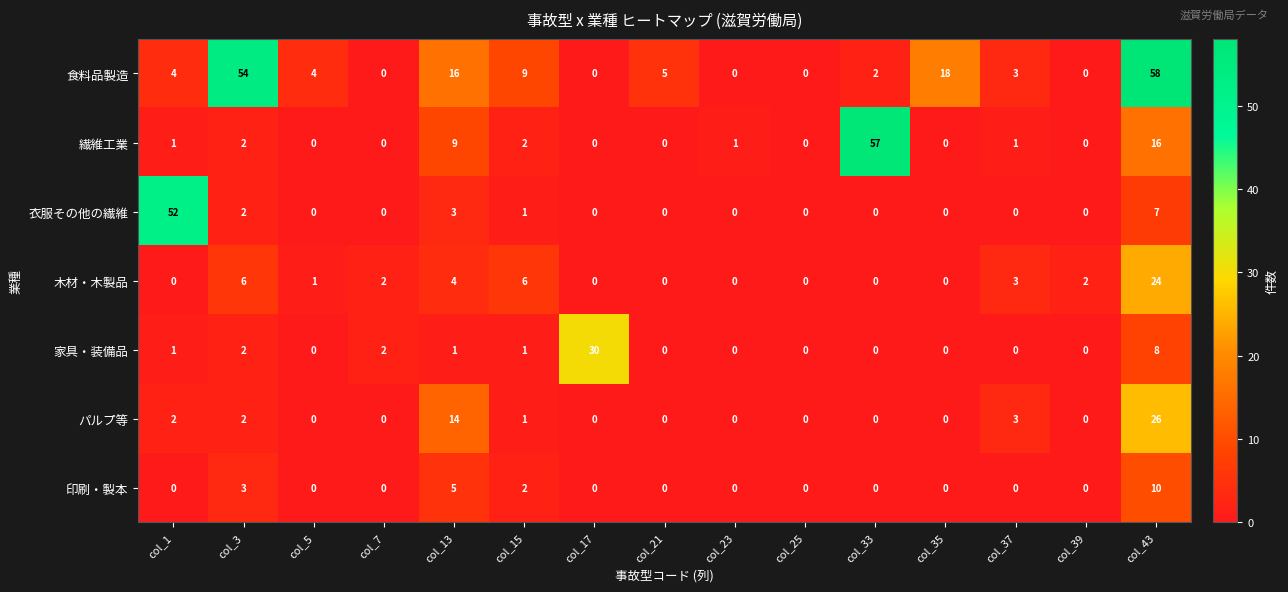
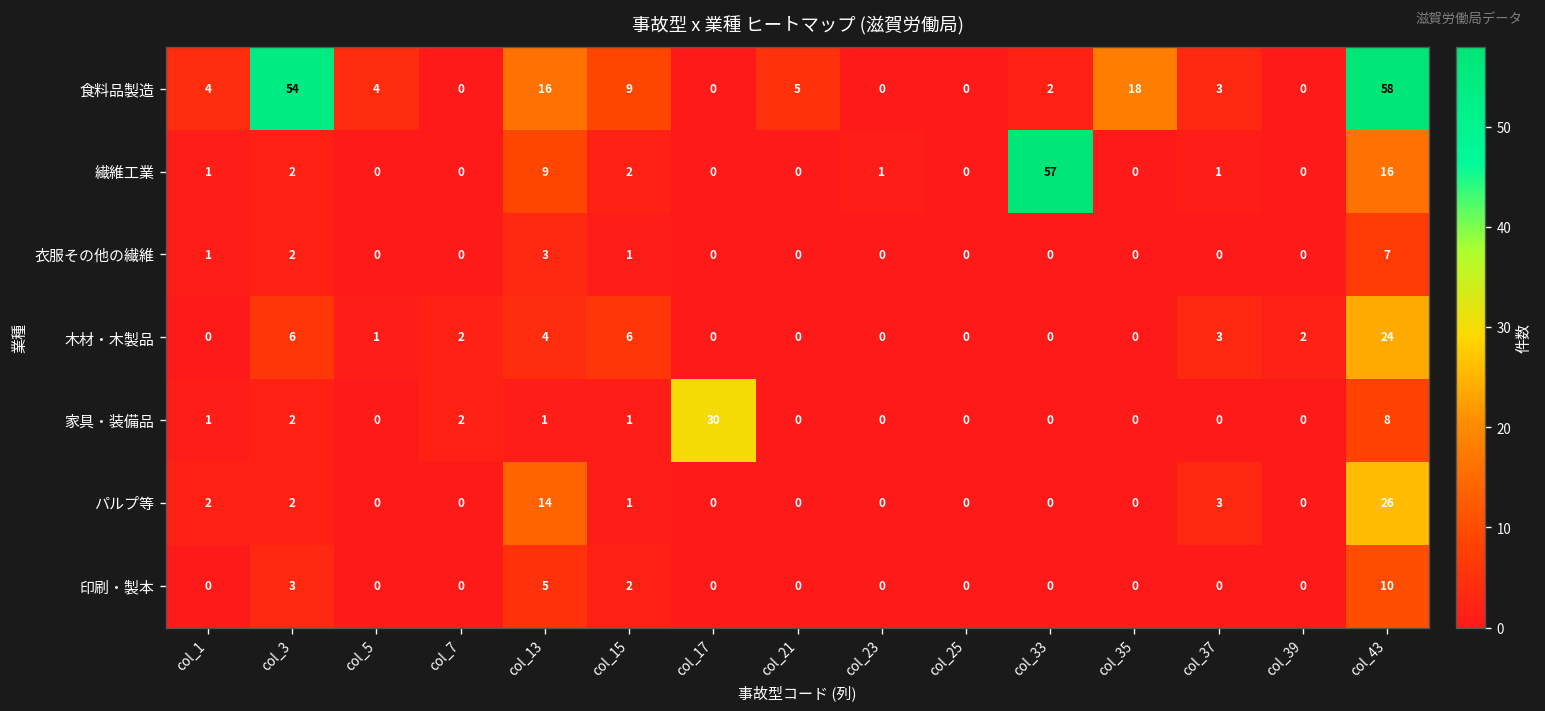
  {
    "食料品製造": {
      "col_1": 4,
      "col_3": 54,
      "col_5": 4,
      "col_7": 0,
      "col_13": 16,
      "col_15": 9,
      "col_17": 0,
      "col_21": 5,
      "col_23": 0,
      "col_25": 0,
      "col_33": 2,
      "col_35": 18,
      "col_37": 3,
      "col_39": 0,
      "col_43": 58
    },
    "繊維工業": {
      "col_1": 1,
      "col_3": 2,
      "col_5": 0,
      "col_7": 0,
      "col_13": 9,
      "col_15": 2,
      "col_17": 0,
      "col_21": 0,
      "col_23": 1,
      "col_25": 0,
      "col_33": 57,
      "col_35": 0,
      "col_37": 1,
      "col_39": 0,
      "col_43": 16
    },
    "衣服その他の繊維": {
-     "col_1": 52,
+     "col_1": 1,
      "col_3": 2,
      "col_5": 0,
      "col_7": 0,
      "col_13": 3,
      "col_15": 1,
      "col_17": 0,
      "col_21": 0,
      "col_23": 0,
      "col_25": 0,
      "col_33": 0,
      "col_35": 0,
      "col_37": 0,
      "col_39": 0,
      "col_43": 7
    },
    "木材・木製品": {
      "col_1": 0,
      "col_3": 6,
      "col_5": 1,
      "col_7": 2,
      "col_13": 4,
      "col_15": 6,
      "col_17": 0,
      "col_21": 0,
      "col_23": 0,
      "col_25": 0,
      "col_33": 0,
      "col_35": 0,
      "col_37": 3,
      "col_39": 2,
      "col_43": 24
    },
    "家具・装備品": {
      "col_1": 1,
      "col_3": 2,
      "col_5": 0,
      "col_7": 2,
      "col_13": 1,
      "col_15": 1,
      "col_17": 30,
      "col_21": 0,
      "col_23": 0,
      "col_25": 0,
      "col_33": 0,
      "col_35": 0,
      "col_37": 0,
      "col_39": 0,
      "col_43": 8
    },
    "パルプ等": {
      "col_1": 2,
      "col_3": 2,
      "col_5": 0,
      "col_7": 0,
      "col_13": 14,
      "col_15": 1,
      "col_17": 0,
      "col_21": 0,
      "col_23": 0,
      "col_25": 0,
      "col_33": 0,
      "col_35": 0,
      "col_37": 3,
      "col_39": 0,
      "col_43": 26
    },
    "印刷・製本": {
      "col_1": 0,
      "col_3": 3,
      "col_5": 0,
      "col_7": 0,
      "col_13": 5,
      "col_15": 2,
      "col_17": 0,
      "col_21": 0,
      "col_23": 0,
      "col_25": 0,
      "col_33": 0,
      "col_35": 0,
      "col_37": 0,
      "col_39": 0,
      "col_43": 10
    }
  }
